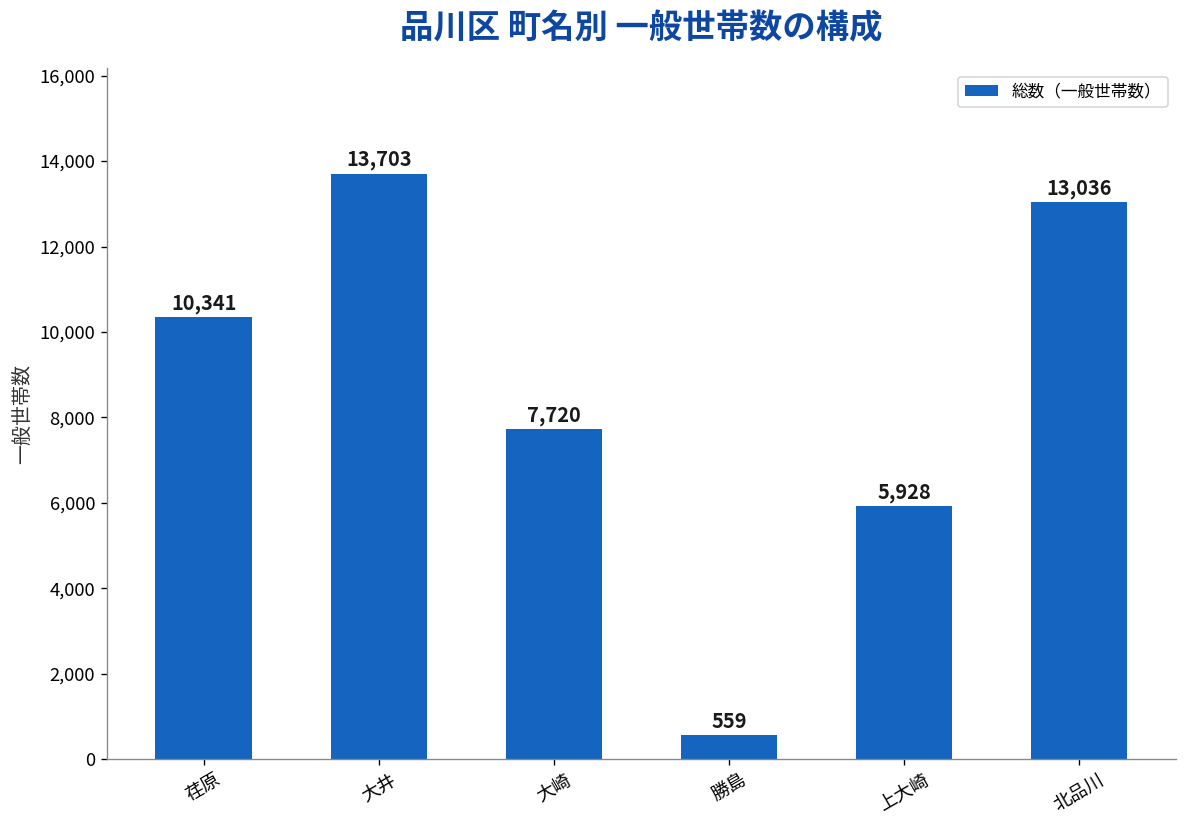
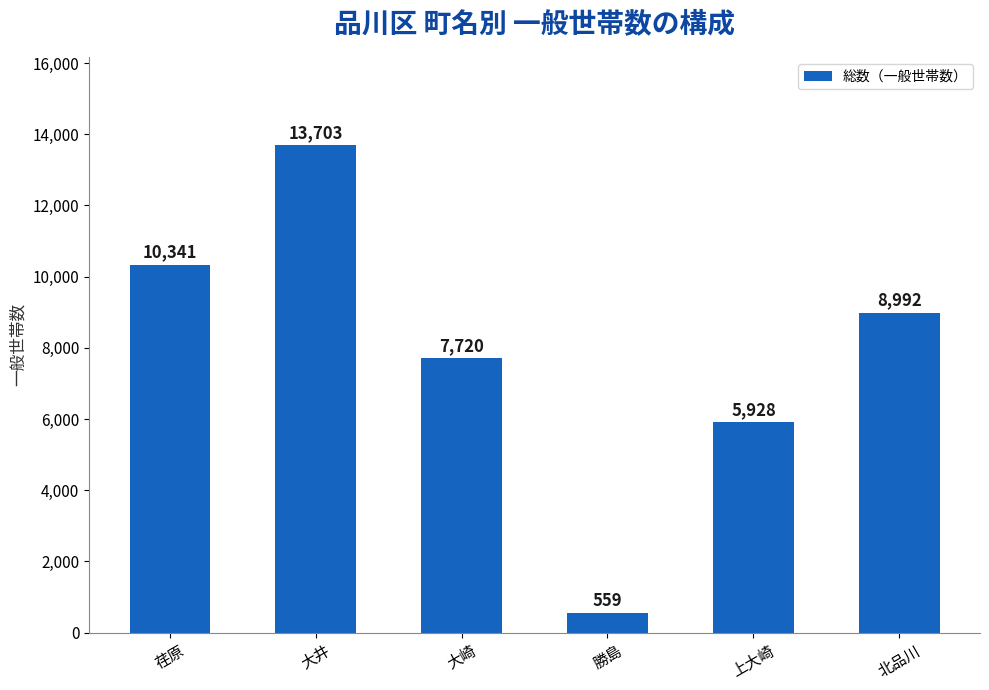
  {
    "荏原": "10,341",
    "大井": "13,703",
    "大崎": "7,720",
    "勝島": "559",
    "上大崎": "5,928",
-   "北品川": "13,036"
+   "北品川": "8,992"
  }
